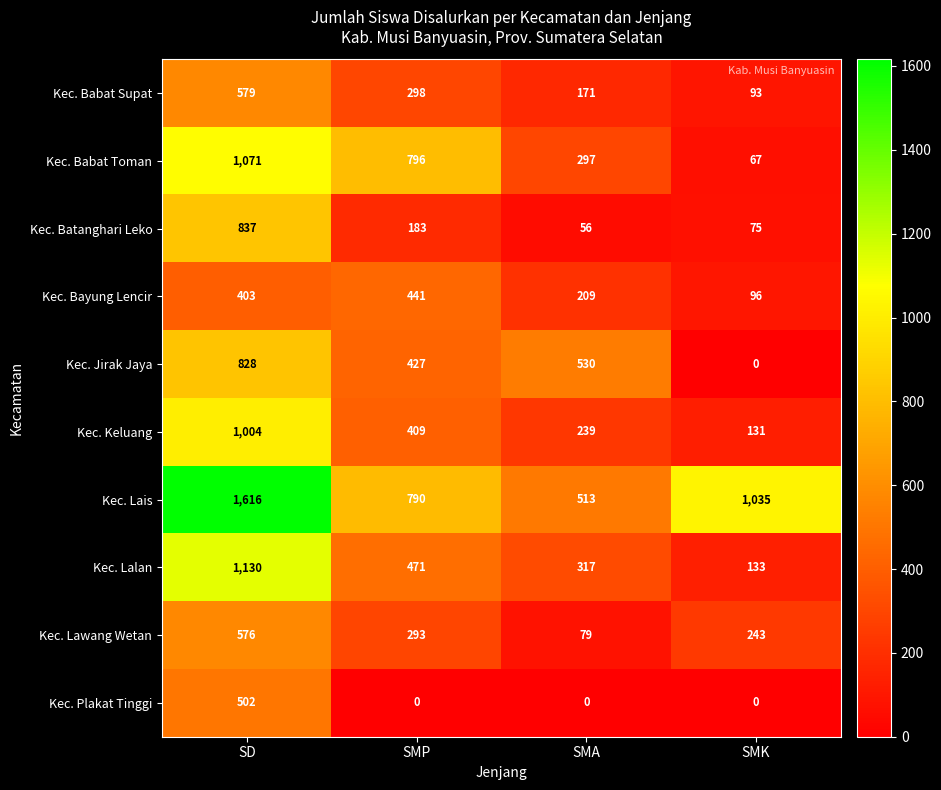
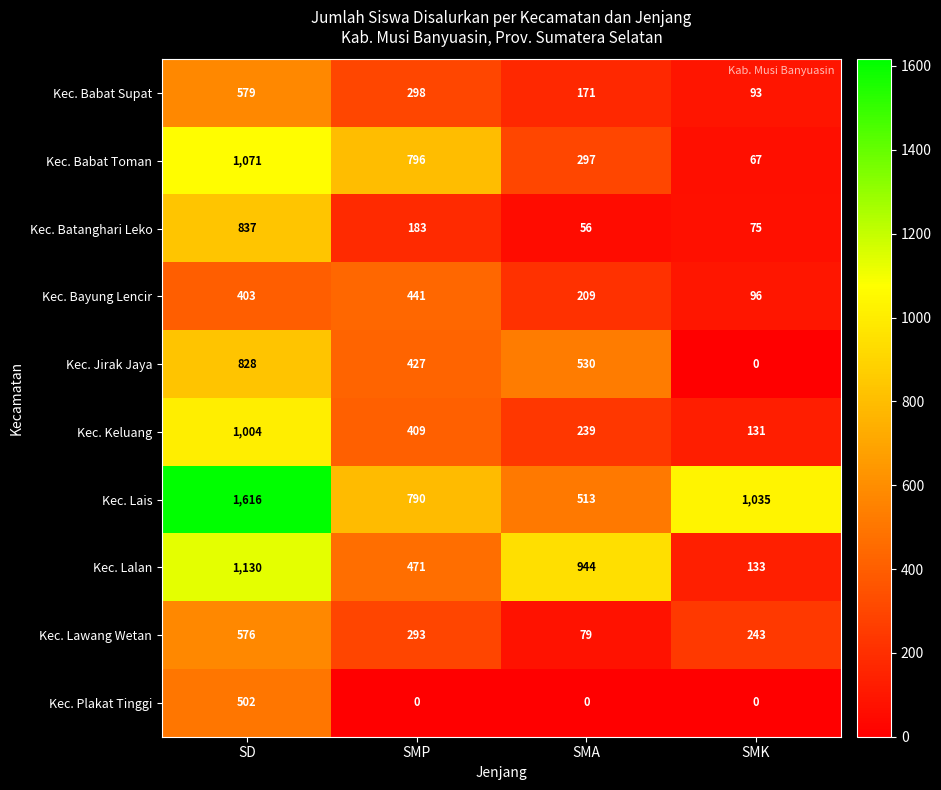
  {
    "Kec. Babat Supat": {
      "SD": "579",
      "SMP": "298",
      "SMA": "171"
    },
    "Kec. Babat Toman": {
      "SD": "1,071",
      "SMP": "796",
      "SMA": "297",
      "SMK": "67"
    },
    "Kec. Batanghari Leko": {
      "SD": "837",
      "SMP": "183",
      "SMA": "56",
      "SMK": "75"
    },
    "Kec. Bayung Lencir": {
      "SD": "403",
      "SMP": "441",
      "SMA": "209",
      "SMK": "96"
    },
    "Kec. Jirak Jaya": {
      "SD": "828",
      "SMP": "427",
      "SMA": "530",
      "SMK": "0"
    },
    "Kec. Keluang": {
      "SD": "1,004",
      "SMP": "409",
      "SMA": "239",
      "SMK": "131"
    },
    "Kec. Lais": {
      "SD": "1,616",
      "SMP": "790",
      "SMA": "513",
      "SMK": "1,035"
    },
    "Kec. Lalan": {
      "SD": "1,130",
      "SMP": "471",
-     "SMA": "317",
+     "SMA": "944",
      "SMK": "133"
    },
    "Kec. Lawang Wetan": {
      "SD": "576",
      "SMP": "293",
      "SMA": "79",
      "SMK": "243"
    },
    "Kec. Plakat Tinggi": {
      "SD": "502",
      "SMP": "0",
      "SMA": "0",
      "SMK": "0"
    }
  }
